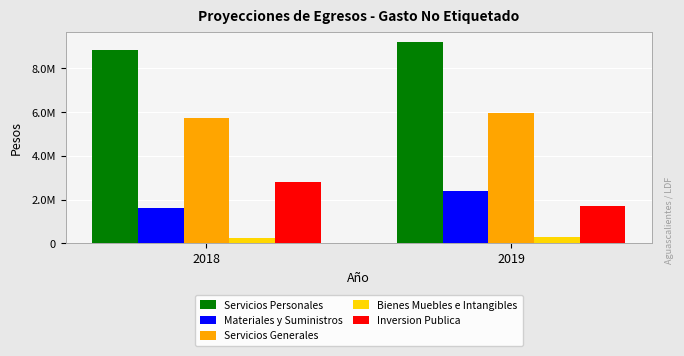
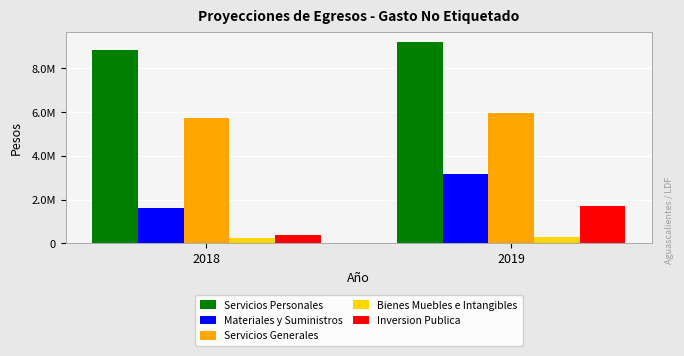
  {
    "Servicios Personales": {
      "2018": 8900000,
      "2019": 9200000
    },
    "Materiales y Suministros": {
      "2018": 1600000,
-     "2019": 2400000
+     "2019": 3200000
    },
    "Inversion Publica": {
-     "2018": 2800000,
+     "2018": 400000,
      "2019": 1700000
    }
  }
